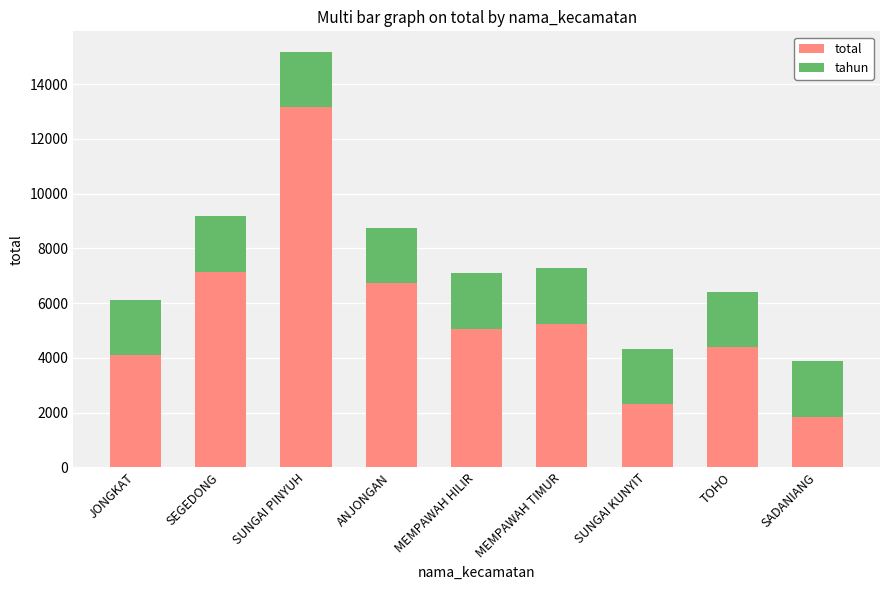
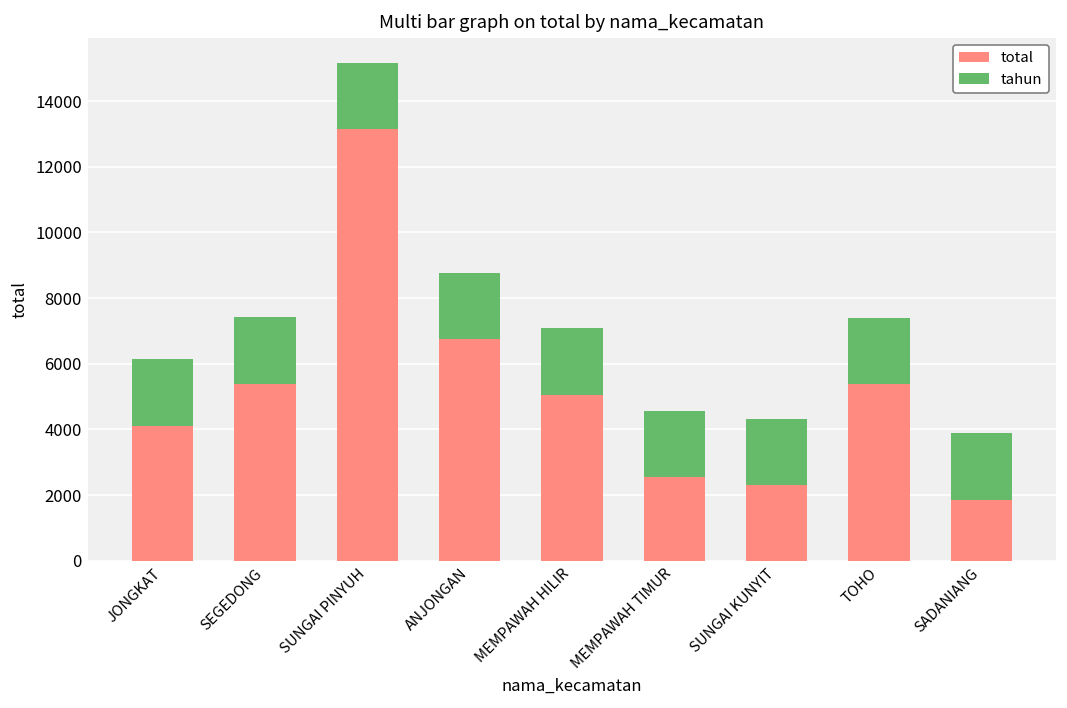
  {
    "total": {
      "JONGKAT": 4100,
-     "SEGEDONG": 7200,
+     "SEGEDONG": 5400,
      "SUNGAI PINYUH": 13200,
      "ANJONGAN": 6700,
      "MEMPAWAH HILIR": 5100,
-     "MEMPAWAH TIMUR": 5300,
+     "MEMPAWAH TIMUR": 2500,
      "SUNGAI KUNYIT": 2300,
-     "TOHO": 4400,
+     "TOHO": 5400,
      "SADANIANG": 1900
    },
    "tahun": {
      "JONGKAT": 2000,
      "SEGEDONG": 2000,
      "SUNGAI PINYUH": 2000,
      "ANJONGAN": 2000,
      "MEMPAWAH HILIR": 2000,
      "MEMPAWAH TIMUR": 2000,
      "SUNGAI KUNYIT": 2000,
      "TOHO": 2000,
      "SADANIANG": 2000
    }
  }
